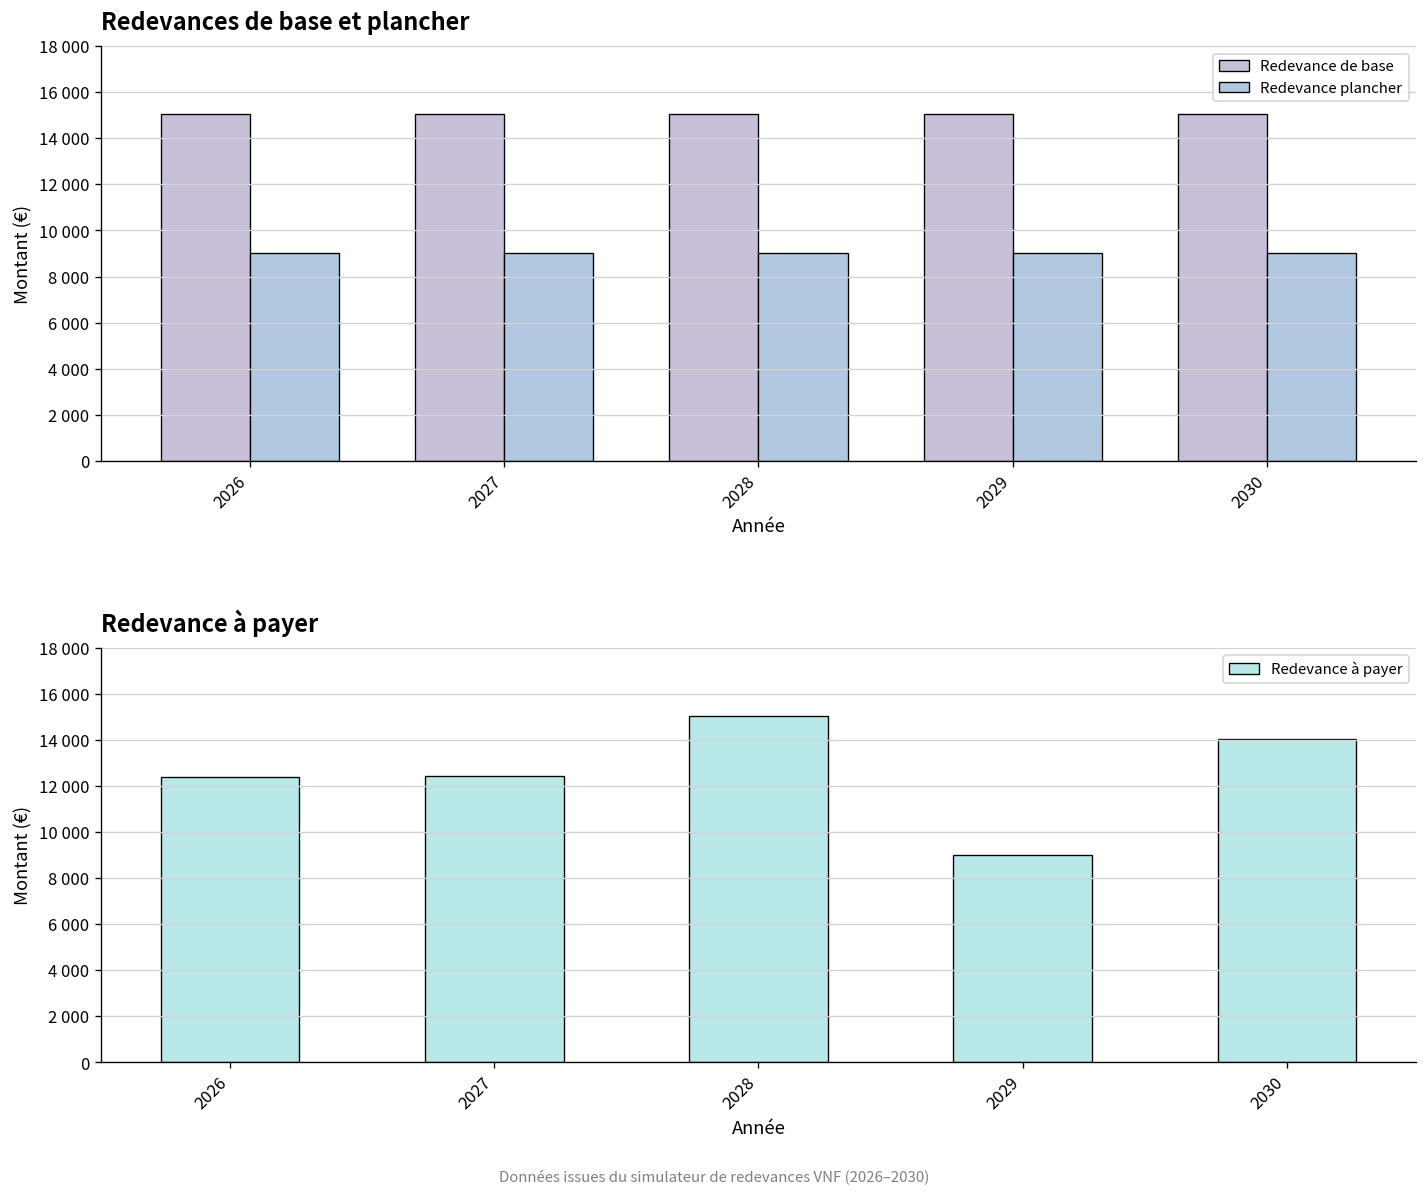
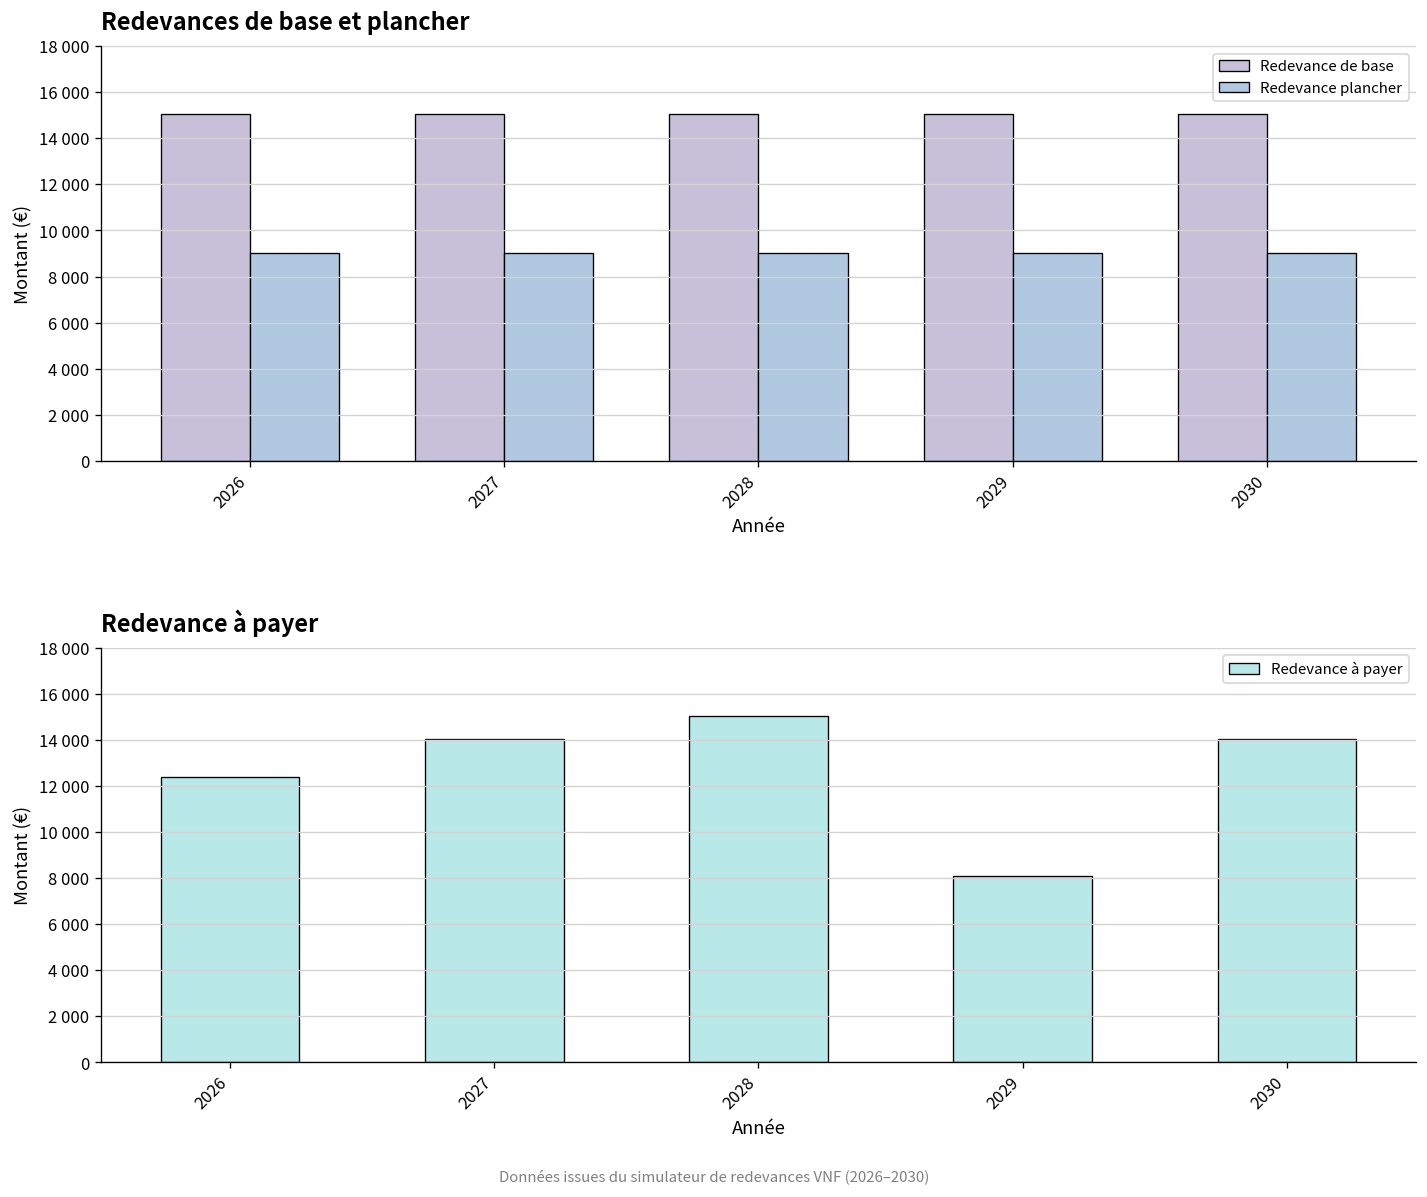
  {
    "Redevance à payer": {
      "2026": 12400,
-     "2027": 12400,
+     "2027": 14000,
      "2028": 15000,
-     "2029": 9000,
+     "2029": 8100,
      "2030": 14000
    }
  }
